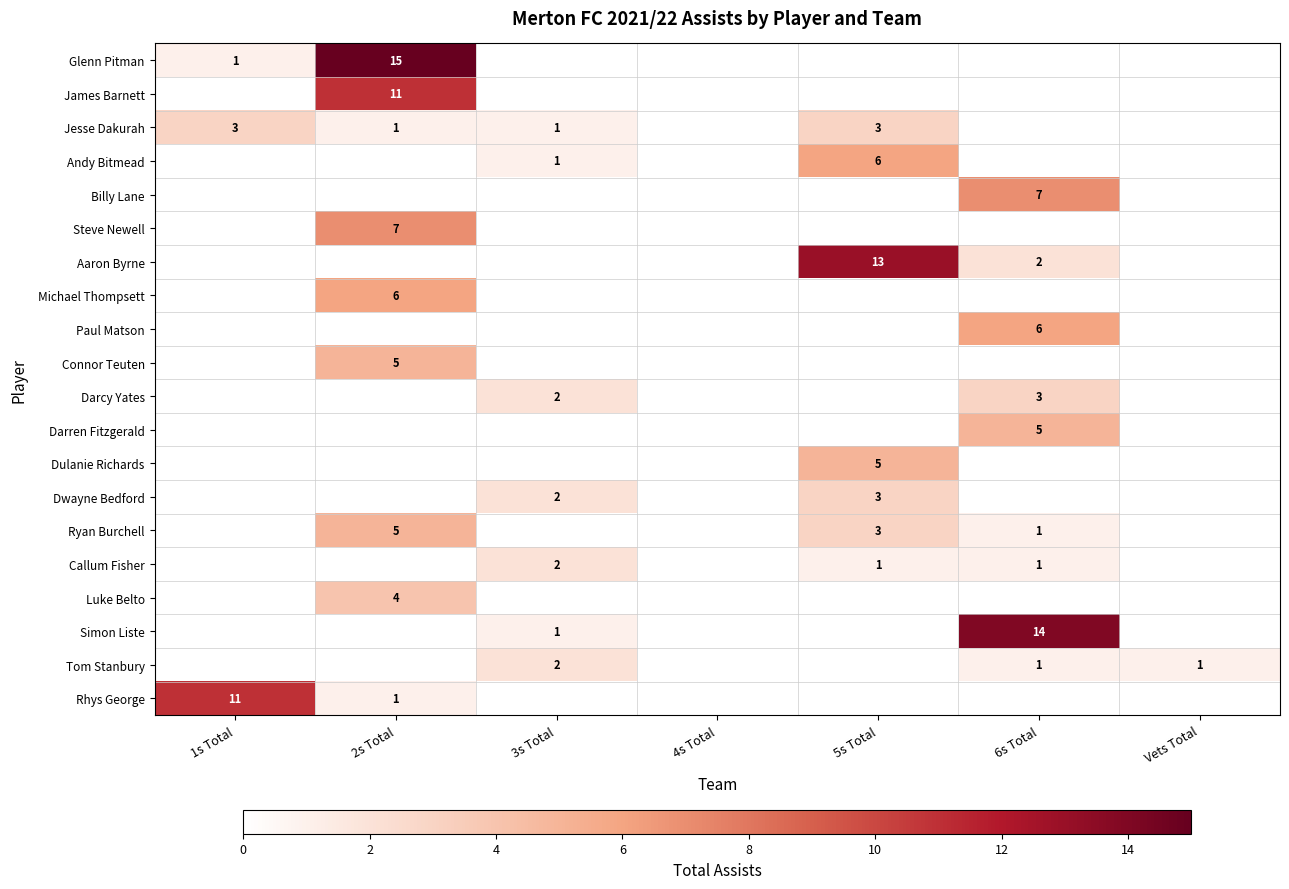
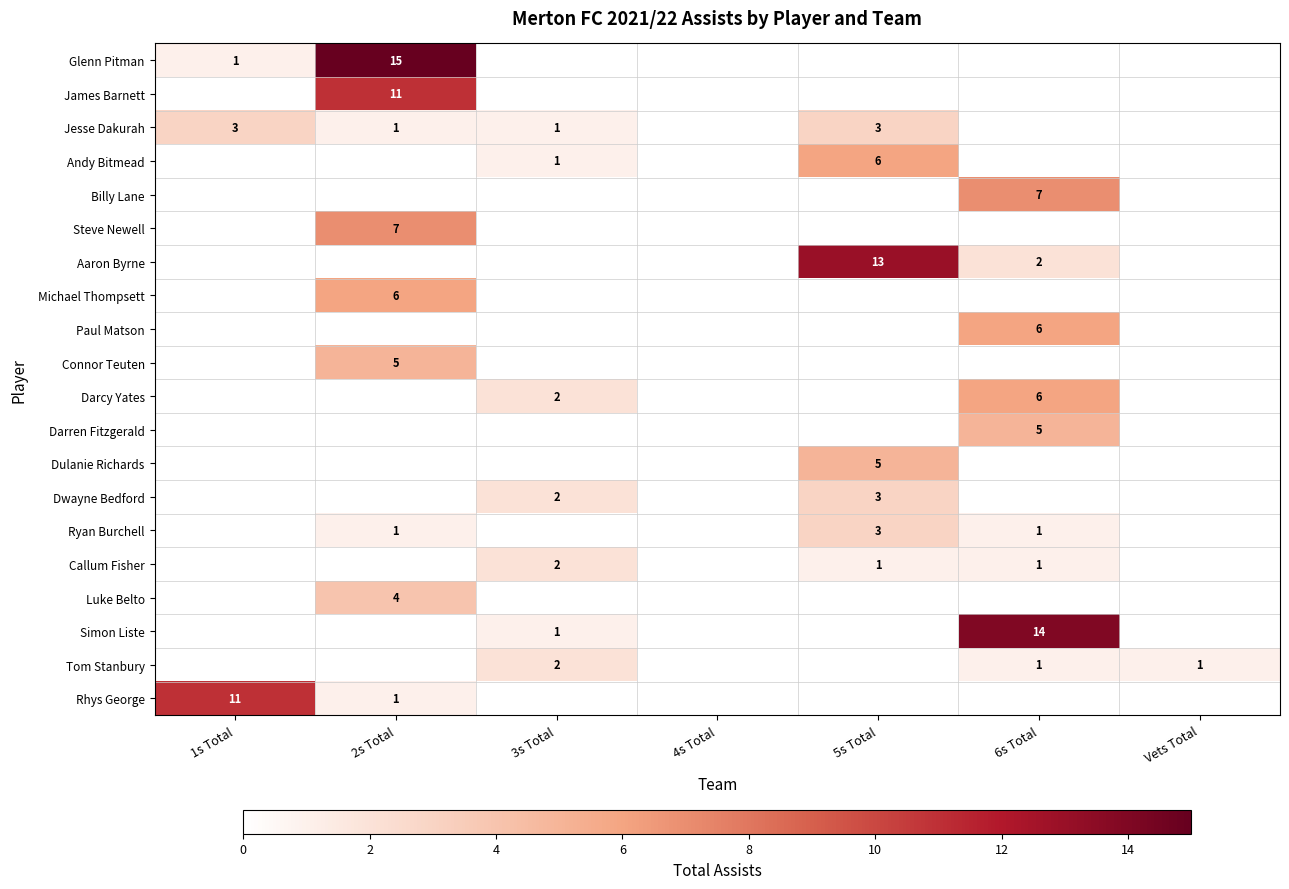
  {
    "Glenn Pitman": {
      "1s Total": 1,
      "2s Total": 15
    },
    "James Barnett": {
      "2s Total": 11
    },
    "Jesse Dakurah": {
      "1s Total": 3,
      "2s Total": 1,
      "3s Total": 1,
      "5s Total": 3
    },
    "Andy Bitmead": {
      "3s Total": 1,
      "5s Total": 6
    },
    "Billy Lane": {
      "6s Total": 7
    },
    "Steve Newell": {
      "2s Total": 7
    },
    "Aaron Byrne": {
      "5s Total": 13,
      "6s Total": 2
    },
    "Michael Thompsett": {
      "2s Total": 6
    },
    "Paul Matson": {
      "6s Total": 6
    },
    "Connor Teuten": {
      "2s Total": 5
    },
    "Darcy Yates": {
      "3s Total": 2,
-     "6s Total": 3
+     "6s Total": 6
    },
    "Darren Fitzgerald": {
      "6s Total": 5
    },
    "Dulanie Richards": {
      "5s Total": 5
    },
    "Dwayne Bedford": {
      "3s Total": 2,
      "5s Total": 3
    },
    "Ryan Burchell": {
-     "2s Total": 5,
+     "2s Total": 1,
      "5s Total": 3,
      "6s Total": 1
    },
    "Callum Fisher": {
      "3s Total": 2,
      "5s Total": 1,
      "6s Total": 1
    },
    "Luke Belto": {
      "2s Total": 4
    },
    "Simon Liste": {
      "3s Total": 1,
      "6s Total": 14
    },
    "Tom Stanbury": {
      "3s Total": 2,
      "6s Total": 1,
      "Vets Total": 1
    },
    "Rhys George": {
      "1s Total": 11,
      "2s Total": 1
    }
  }
